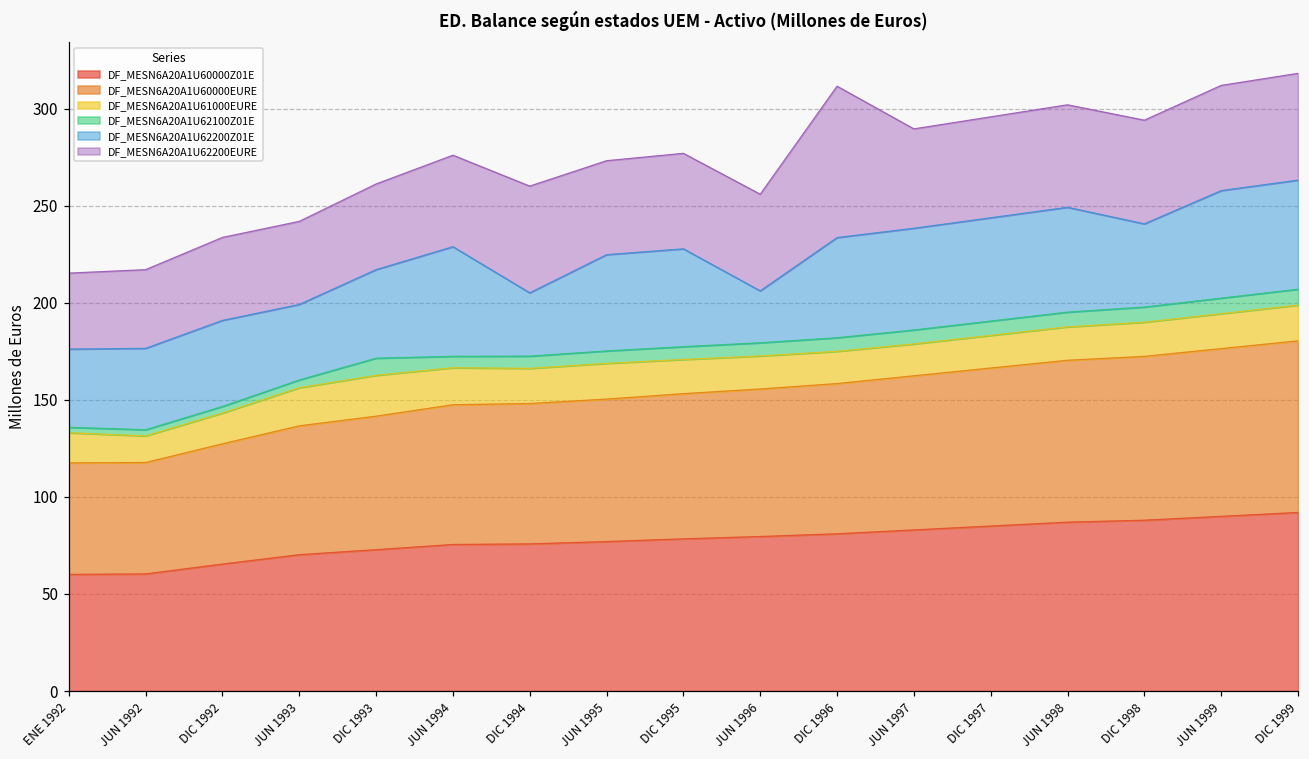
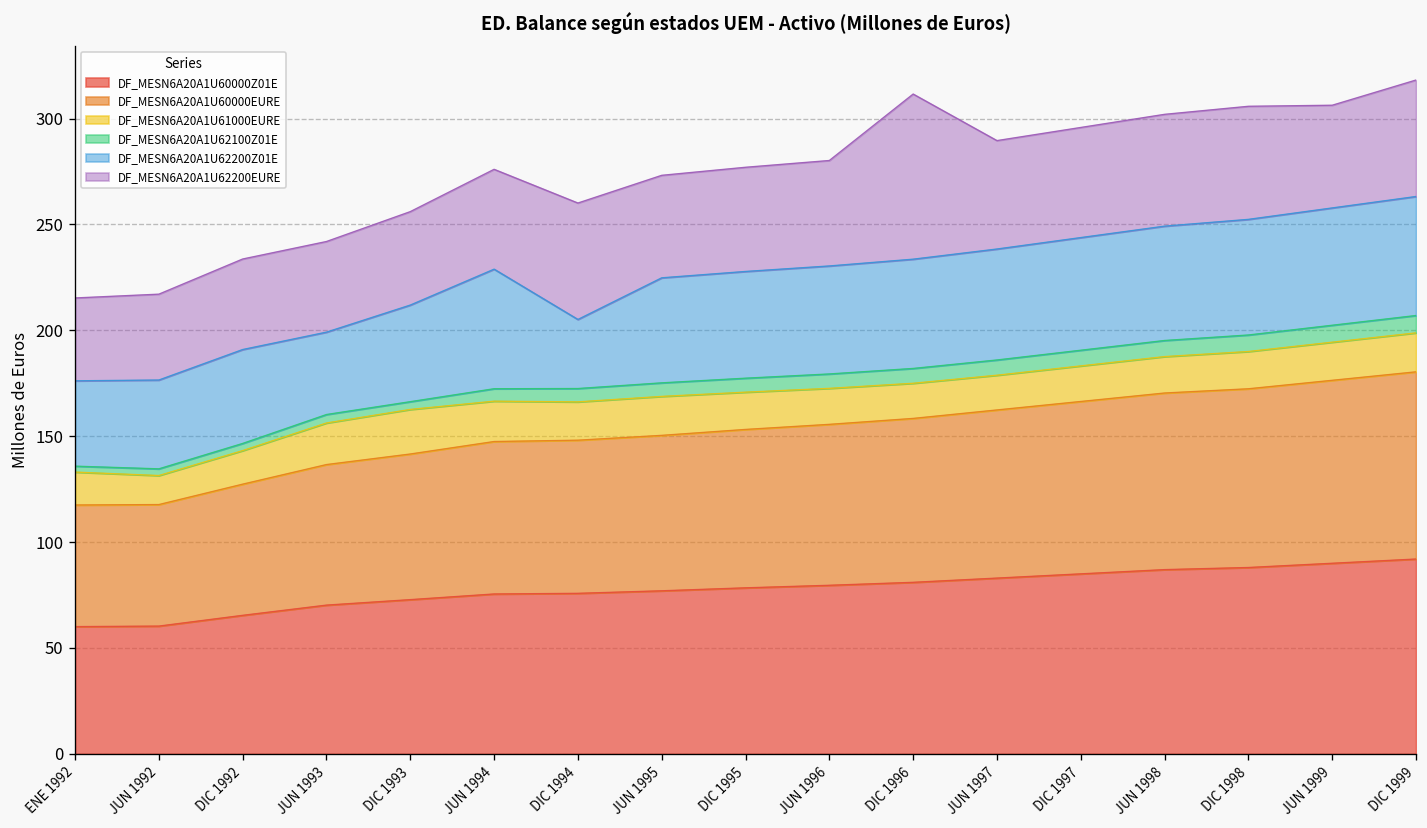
  {
    "DF_MESN6A20A1U61000EURE": {
      "ENE 1992": 16,
      "JUN 1992": 14,
      "DIC 1992": 16,
      "JUN 1993": 20,
      "DIC 1993": 21,
      "JUN 1994": 19,
      "DIC 1994": 18,
      "JUN 1995": 18,
      "DIC 1995": 18,
      "JUN 1996": 17,
      "DIC 1996": 17,
      "JUN 1997": 16,
      "DIC 1997": 17,
      "JUN 1998": 17,
      "DIC 1998": 18,
      "JUN 1999": 18,
      "DIC 1999": 18
    },
    "DF_MESN6A20A1U62100Z01E": {
      "ENE 1992": 3,
      "JUN 1992": 3,
      "DIC 1992": 3,
      "JUN 1993": 4,
-     "DIC 1993": 9,
+     "DIC 1993": 4,
      "JUN 1994": 6,
      "DIC 1994": 6,
      "JUN 1995": 6,
      "DIC 1995": 7,
      "JUN 1996": 7,
      "DIC 1996": 7,
      "JUN 1997": 7,
      "DIC 1997": 7,
      "JUN 1998": 8,
      "DIC 1998": 8,
      "JUN 1999": 8,
      "DIC 1999": 8
    },
    "DF_MESN6A20A1U62200Z01E": {
      "ENE 1992": 40,
      "JUN 1992": 42,
      "DIC 1992": 44,
      "JUN 1993": 39,
      "DIC 1993": 46,
      "JUN 1994": 56,
      "DIC 1994": 33,
      "JUN 1995": 50,
      "DIC 1995": 50,
-     "JUN 1996": 27,
+     "JUN 1996": 51,
      "DIC 1996": 52,
      "JUN 1997": 52,
      "DIC 1997": 53,
      "JUN 1998": 54,
-     "DIC 1998": 43,
+     "DIC 1998": 55,
      "JUN 1999": 55,
      "DIC 1999": 56
    },
    "DF_MESN6A20A1U62200EURE": {
      "ENE 1992": 39,
      "JUN 1992": 41,
      "DIC 1992": 43,
      "JUN 1993": 43,
      "DIC 1993": 44,
      "JUN 1994": 47,
      "DIC 1994": 55,
      "JUN 1995": 48,
      "DIC 1995": 49,
      "JUN 1996": 50,
      "DIC 1996": 78,
      "JUN 1997": 51,
      "DIC 1997": 52,
      "JUN 1998": 53,
      "DIC 1998": 53,
-     "JUN 1999": 54,
+     "JUN 1999": 48,
      "DIC 1999": 55
    }
  }
